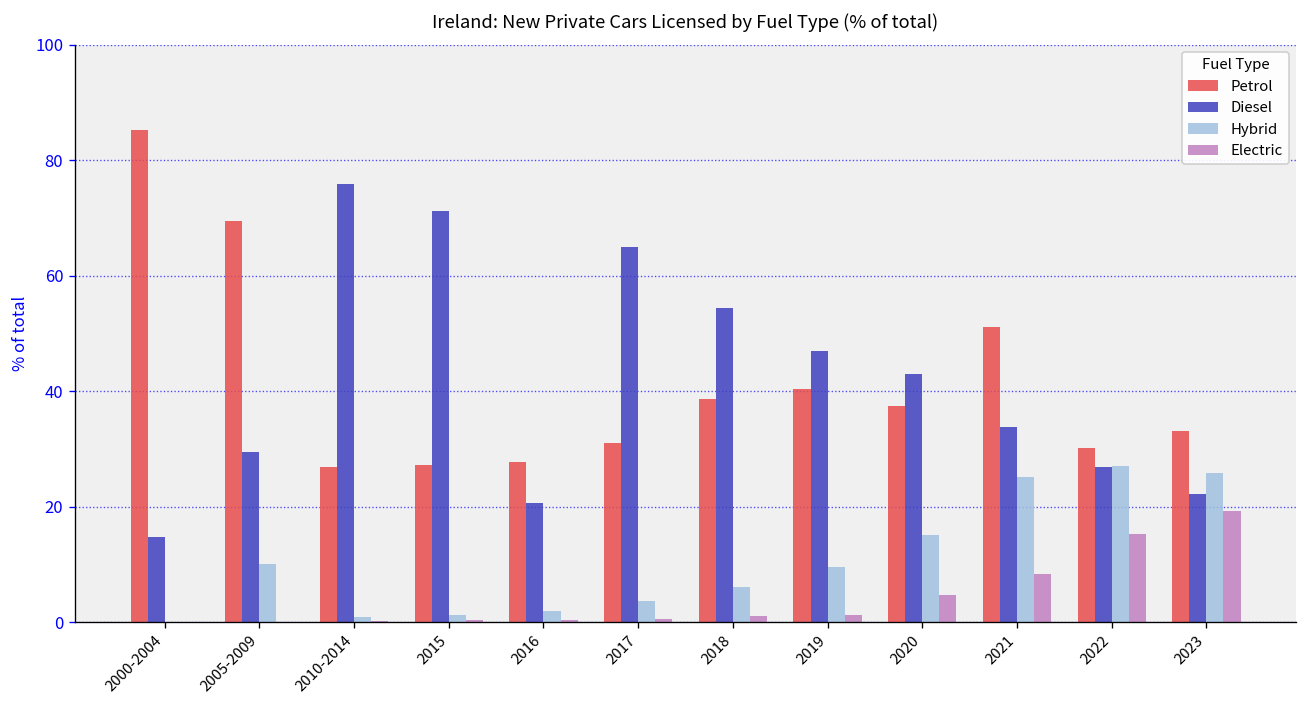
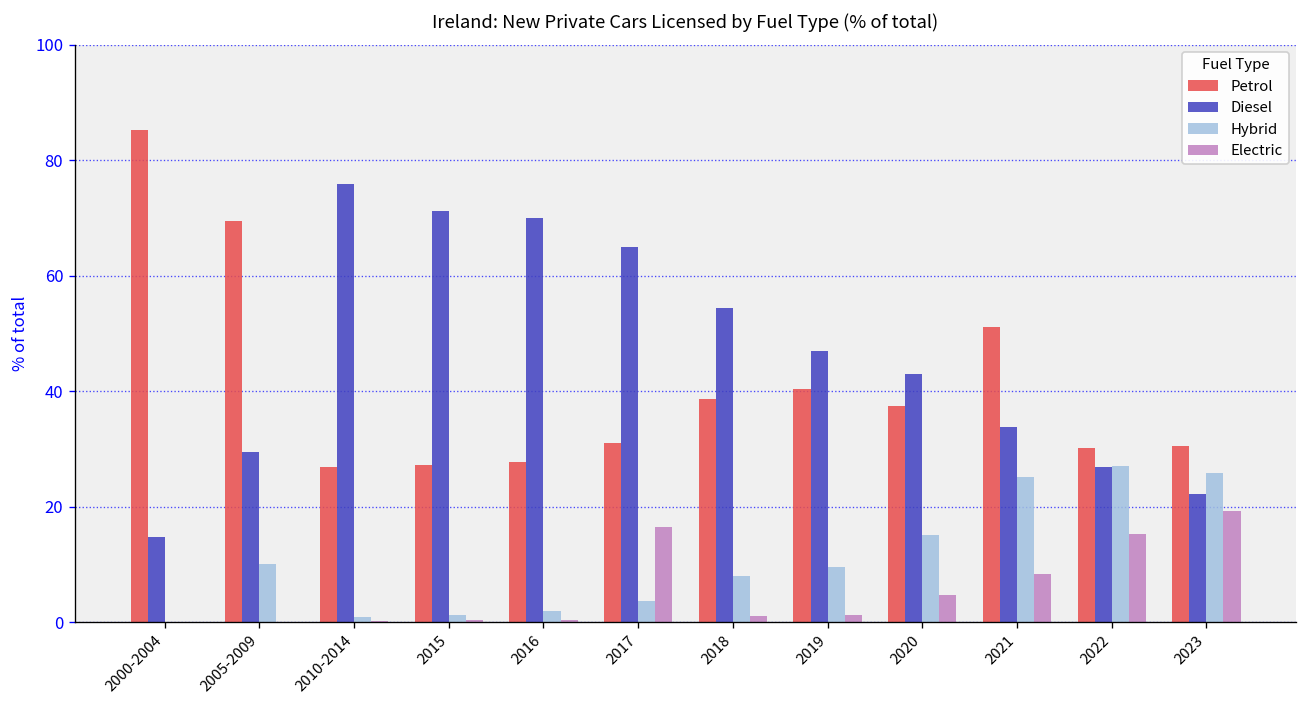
  {
    "Petrol": {
      "2000-2004": 85,
      "2005-2009": 70,
      "2010-2014": 27,
      "2015": 27,
      "2016": 28,
      "2017": 31,
      "2018": 39,
      "2019": 40,
      "2020": 37,
      "2021": 51,
      "2022": 30,
-     "2023": 33
+     "2023": 31
    },
    "Diesel": {
      "2000-2004": 15,
      "2005-2009": 29,
      "2010-2014": 76,
      "2015": 71,
-     "2016": 21,
+     "2016": 70,
      "2017": 65,
      "2018": 54,
      "2019": 47,
      "2020": 43,
      "2021": 34,
      "2022": 27,
      "2023": 22
    },
    "Hybrid": {
      "2000-2004": 0,
      "2005-2009": 10,
      "2010-2014": 1,
      "2015": 1,
      "2016": 2,
      "2017": 4,
-     "2018": 6,
+     "2018": 8,
      "2019": 10,
      "2020": 15,
      "2021": 25,
      "2022": 27,
      "2023": 26
    },
    "Electric": {
      "2000-2004": 0,
      "2005-2009": 0,
-     "2017": 1,
+     "2017": 17,
      "2018": 1,
      "2019": 1,
      "2020": 5,
      "2021": 8,
      "2022": 15,
      "2023": 19
    }
  }
